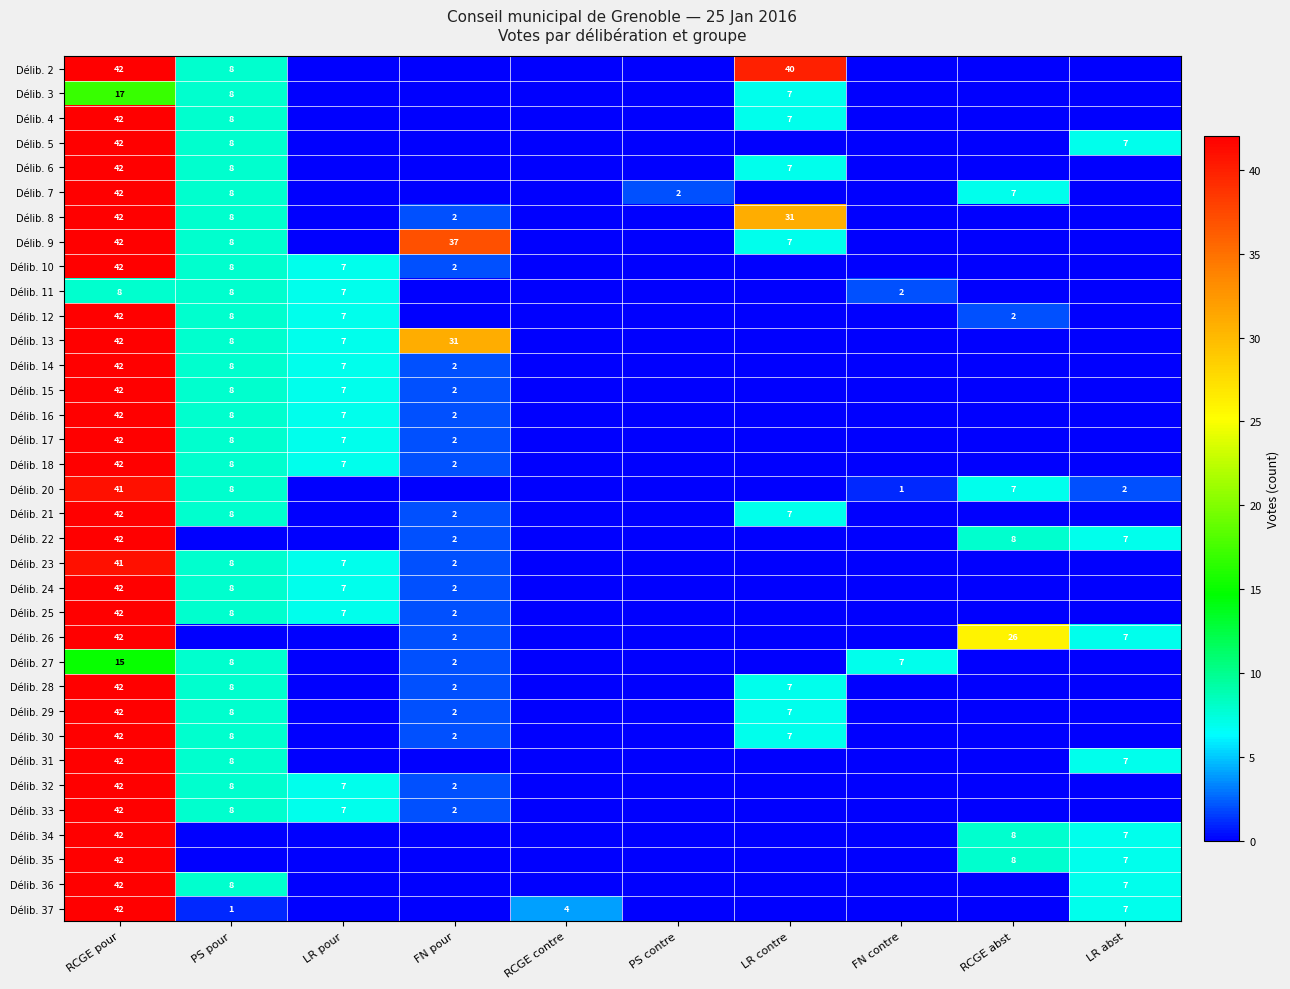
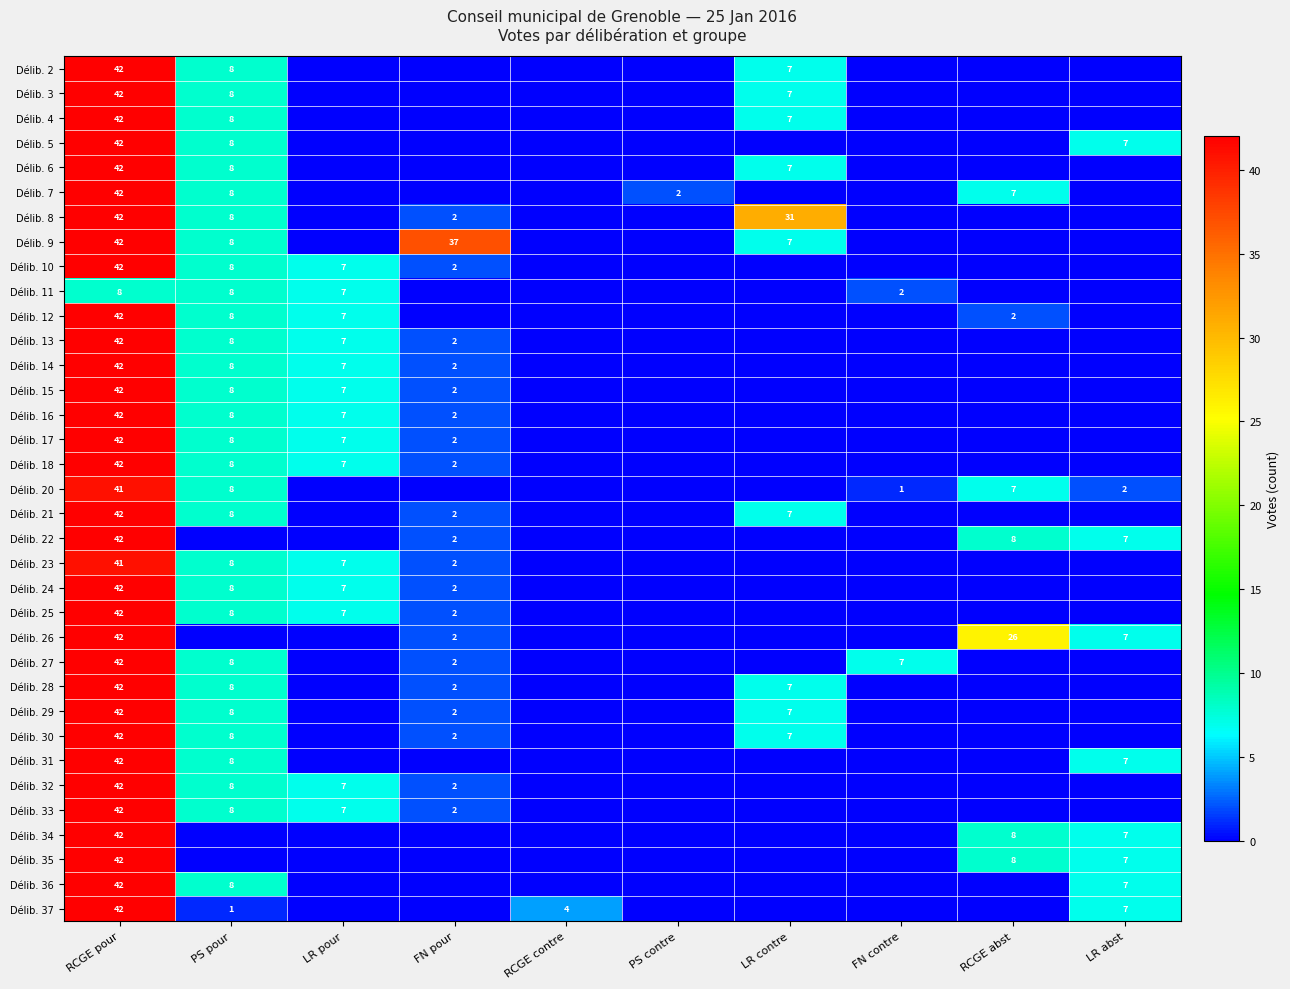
  {
    "Délib. 2": {
      "RCGE pour": 42,
      "PS pour": 8,
-     "LR contre": 40
+     "LR contre": 7
    },
    "Délib. 3": {
-     "RCGE pour": 17,
+     "RCGE pour": 42,
      "PS pour": 8,
      "LR contre": 7
    },
    "Délib. 4": {
      "RCGE pour": 42,
      "PS pour": 8,
      "LR contre": 7
    },
    "Délib. 5": {
      "RCGE pour": 42,
      "PS pour": 8,
      "LR abst": 7
    },
    "Délib. 6": {
      "RCGE pour": 42,
      "PS pour": 8,
      "LR contre": 7
    },
    "Délib. 7": {
      "RCGE pour": 42,
      "PS pour": 8,
      "PS contre": 2,
      "RCGE abst": 7
    },
    "Délib. 8": {
      "RCGE pour": 42,
      "PS pour": 8,
      "FN pour": 2,
      "LR contre": 31
    },
    "Délib. 9": {
      "RCGE pour": 42,
      "PS pour": 8,
      "FN pour": 37,
      "LR contre": 7
    },
    "Délib. 10": {
      "RCGE pour": 42,
      "PS pour": 8,
      "LR pour": 7,
      "FN pour": 2
    },
    "Délib. 11": {
      "RCGE pour": 8,
      "PS pour": 8,
      "LR pour": 7,
      "FN contre": 2
    },
    "Délib. 12": {
      "RCGE pour": 42,
      "PS pour": 8,
      "LR pour": 7,
      "RCGE abst": 2
    },
    "Délib. 13": {
      "RCGE pour": 42,
      "PS pour": 8,
      "LR pour": 7,
-     "FN pour": 31
+     "FN pour": 2
    },
    "Délib. 14": {
      "RCGE pour": 42,
      "PS pour": 8,
      "LR pour": 7,
      "FN pour": 2
    },
    "Délib. 15": {
      "RCGE pour": 42,
      "PS pour": 8,
      "LR pour": 7,
      "FN pour": 2
    },
    "Délib. 16": {
      "RCGE pour": 42,
      "PS pour": 8,
      "LR pour": 7,
      "FN pour": 2
    },
    "Délib. 17": {
      "RCGE pour": 42,
      "PS pour": 8,
      "LR pour": 7,
      "FN pour": 2
    },
    "Délib. 18": {
      "RCGE pour": 42,
      "PS pour": 8,
      "LR pour": 7,
      "FN pour": 2
    },
    "Délib. 20": {
      "RCGE pour": 41,
      "PS pour": 8,
      "FN contre": 1,
      "RCGE abst": 7,
      "LR abst": 2
    },
    "Délib. 21": {
      "RCGE pour": 42,
      "PS pour": 8,
      "FN pour": 2,
      "LR contre": 7
    },
    "Délib. 22": {
      "RCGE pour": 42,
      "FN pour": 2,
      "RCGE abst": 8,
      "LR abst": 7
    },
    "Délib. 23": {
      "RCGE pour": 41,
      "PS pour": 8,
      "LR pour": 7,
      "FN pour": 2
    },
    "Délib. 24": {
      "RCGE pour": 42,
      "PS pour": 8,
      "LR pour": 7,
      "FN pour": 2
    },
    "Délib. 25": {
      "RCGE pour": 42,
      "PS pour": 8,
      "LR pour": 7,
      "FN pour": 2
    },
    "Délib. 26": {
      "RCGE pour": 42,
      "FN pour": 2,
      "RCGE abst": 26,
      "LR abst": 7
    },
    "Délib. 27": {
-     "RCGE pour": 15,
+     "RCGE pour": 42,
      "PS pour": 8,
      "FN pour": 2,
      "FN contre": 7
    },
    "Délib. 28": {
      "RCGE pour": 42,
      "PS pour": 8,
      "FN pour": 2,
      "LR contre": 7
    },
    "Délib. 29": {
      "RCGE pour": 42,
      "PS pour": 8,
      "FN pour": 2,
      "LR contre": 7
    },
    "Délib. 30": {
      "RCGE pour": 42,
      "PS pour": 8,
      "FN pour": 2,
      "LR contre": 7
    },
    "Délib. 31": {
      "RCGE pour": 42,
      "PS pour": 8,
      "LR abst": 7
    },
    "Délib. 32": {
      "RCGE pour": 42,
      "PS pour": 8,
      "LR pour": 7,
      "FN pour": 2
    },
    "Délib. 33": {
      "RCGE pour": 42,
      "PS pour": 8,
      "LR pour": 7,
      "FN pour": 2
    },
    "Délib. 34": {
      "RCGE pour": 42,
      "RCGE abst": 8,
      "LR abst": 7
    },
    "Délib. 35": {
      "RCGE pour": 42,
      "RCGE abst": 8,
      "LR abst": 7
    },
    "Délib. 36": {
      "RCGE pour": 42,
      "PS pour": 8,
      "LR abst": 7
    },
    "Délib. 37": {
      "RCGE pour": 42,
      "PS pour": 1,
      "RCGE contre": 4,
      "LR abst": 7
    }
  }
